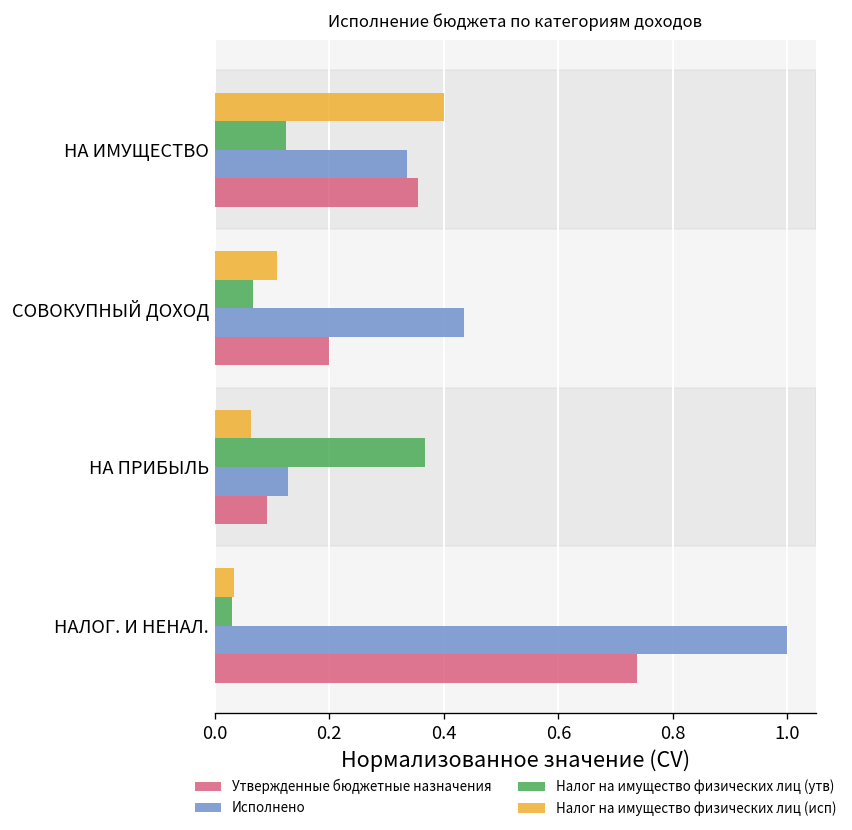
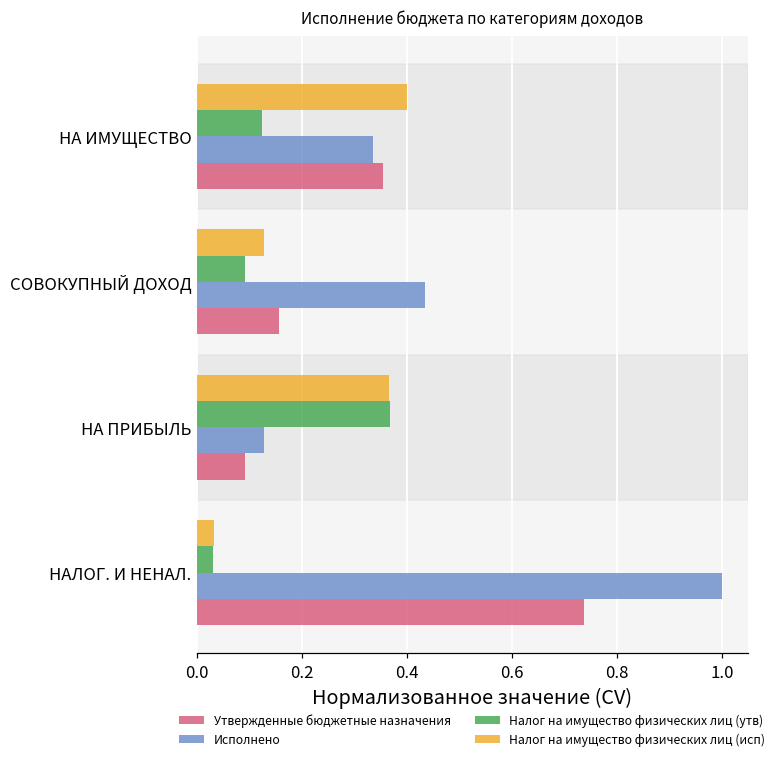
  {
    "Утвержденные бюджетные назначения": {
      "НА ИМУЩЕСТВО": 0.35,
-     "СОВОКУПНЫЙ ДОХОД": 0.20,
+     "СОВОКУПНЫЙ ДОХОД": 0.16,
      "НА ПРИБЫЛЬ": 0.09,
      "НАЛОГ. И НЕНАЛ.": 0.74
    },
    "Исполнено": {
      "НА ИМУЩЕСТВО": 0.33,
      "СОВОКУПНЫЙ ДОХОД": 0.43,
      "НА ПРИБЫЛЬ": 0.13,
      "НАЛОГ. И НЕНАЛ.": 1.00
    },
    "Налог на имущество физических лиц (утв)": {
      "НА ИМУЩЕСТВО": 0.12,
-     "СОВОКУПНЫЙ ДОХОД": 0.07,
+     "СОВОКУПНЫЙ ДОХОД": 0.09,
      "НА ПРИБЫЛЬ": 0.37,
      "НАЛОГ. И НЕНАЛ.": 0.03
    },
    "Налог на имущество физических лиц (исп)": {
      "НА ИМУЩЕСТВО": 0.40,
-     "СОВОКУПНЫЙ ДОХОД": 0.11,
-     "НА ПРИБЫЛЬ": 0.06,
+     "СОВОКУПНЫЙ ДОХОД": 0.13,
+     "НА ПРИБЫЛЬ": 0.37,
      "НАЛОГ. И НЕНАЛ.": 0.03
    }
  }
